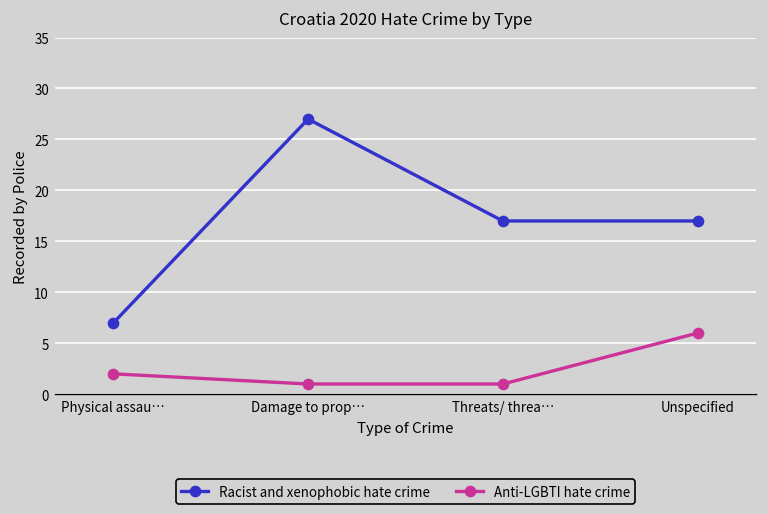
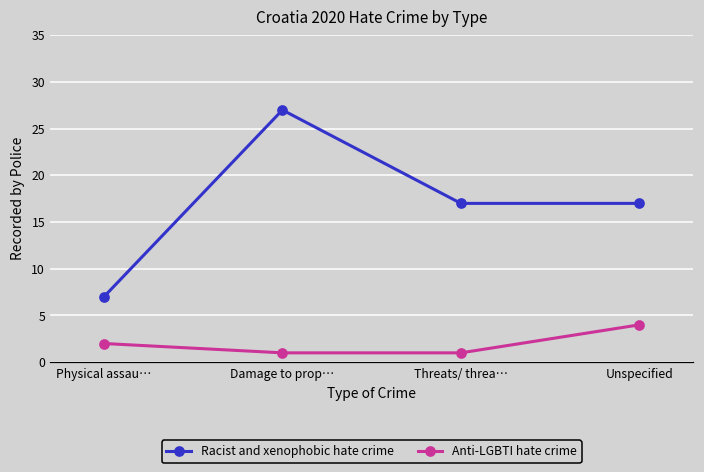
  {
    "Racist and xenophobic hate crime": {
      "Physical assau…": 7,
      "Damage to prop…": 27,
      "Threats/ threa…": 17,
      "Unspecified": 17
    },
    "Anti-LGBTI hate crime": {
      "Physical assau…": 2,
      "Damage to prop…": 1,
      "Threats/ threa…": 1,
-     "Unspecified": 6
+     "Unspecified": 4
    }
  }
